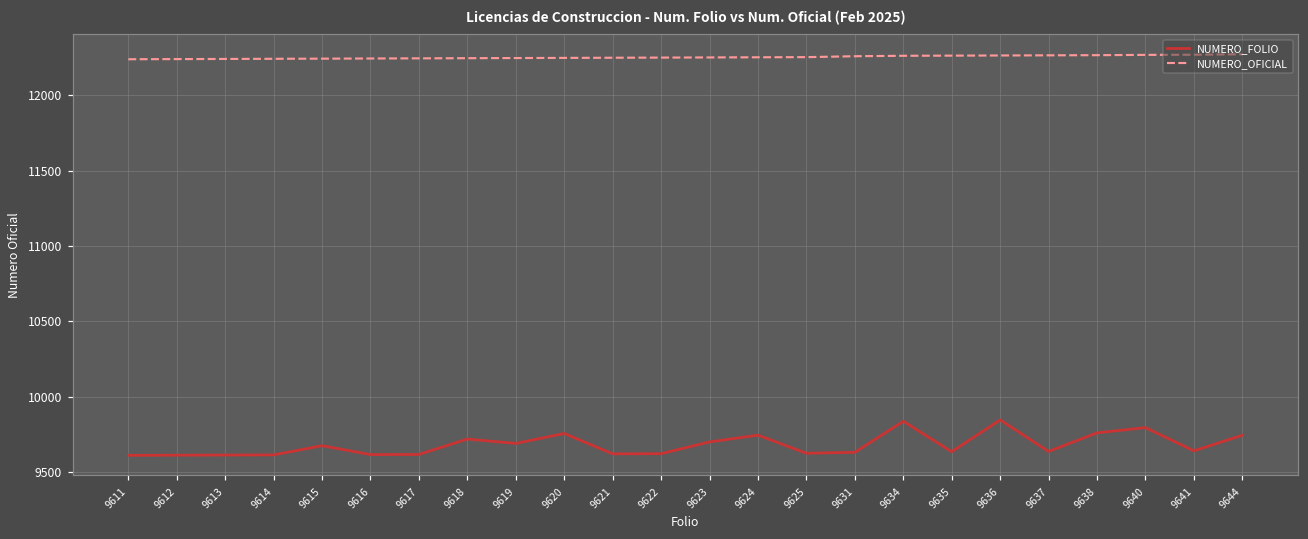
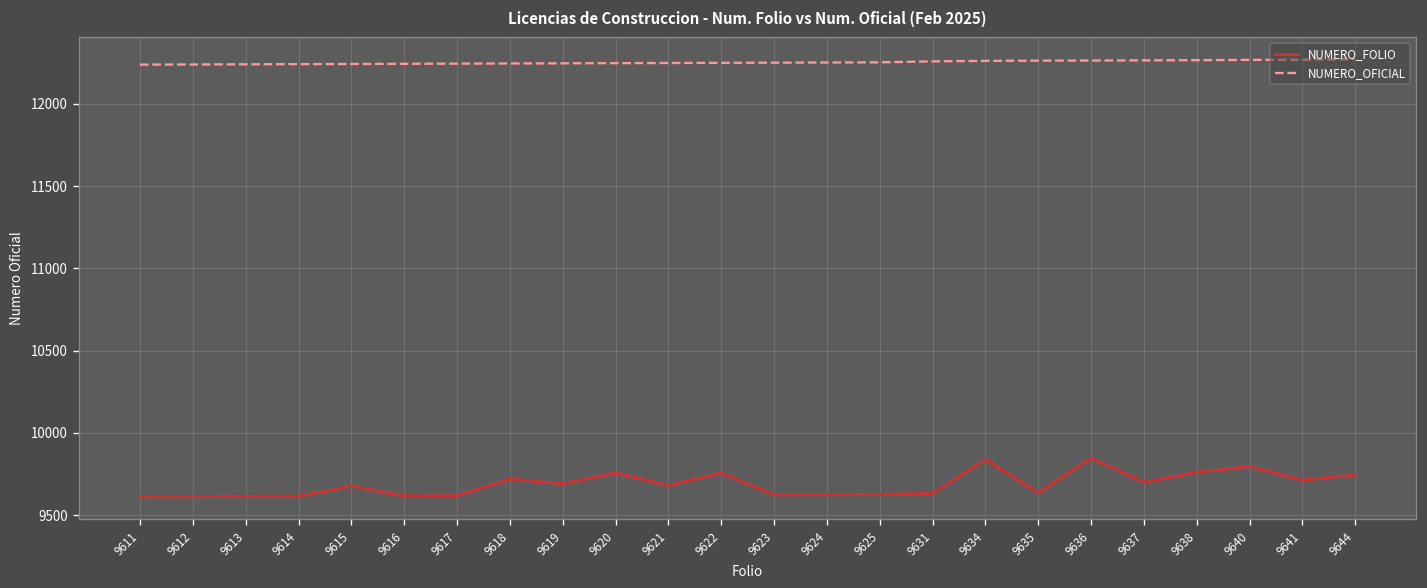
  {
    "NUMERO_FOLIO": {
      "9611": 9610,
      "9612": 9610,
      "9613": 9610,
      "9614": 9610,
      "9615": 9680,
      "9616": 9620,
      "9617": 9620,
      "9618": 9720,
      "9619": 9690,
      "9620": 9760,
-     "9621": 9620,
-     "9622": 9620,
-     "9623": 9700,
-     "9624": 9750,
+     "9621": 9680,
+     "9622": 9760,
+     "9623": 9620,
+     "9624": 9620,
      "9625": 9630,
      "9631": 9630,
      "9634": 9840,
      "9635": 9640,
      "9636": 9850,
-     "9637": 9640,
+     "9637": 9700,
      "9638": 9760,
      "9640": 9800,
-     "9641": 9640,
+     "9641": 9710,
      "9644": 9740
    },
    "NUMERO_OFICIAL": {
      "9611": 12240,
      "9612": 12240,
      "9613": 12240,
      "9614": 12240,
      "9615": 12240,
      "9616": 12240,
      "9617": 12240,
      "9618": 12250,
      "9619": 12250,
      "9620": 12250,
      "9621": 12250,
      "9622": 12250,
      "9623": 12250,
      "9624": 12250,
      "9625": 12250,
      "9631": 12260,
      "9634": 12260,
      "9635": 12260,
      "9636": 12260,
      "9637": 12260,
      "9638": 12270,
      "9640": 12270
    }
  }
